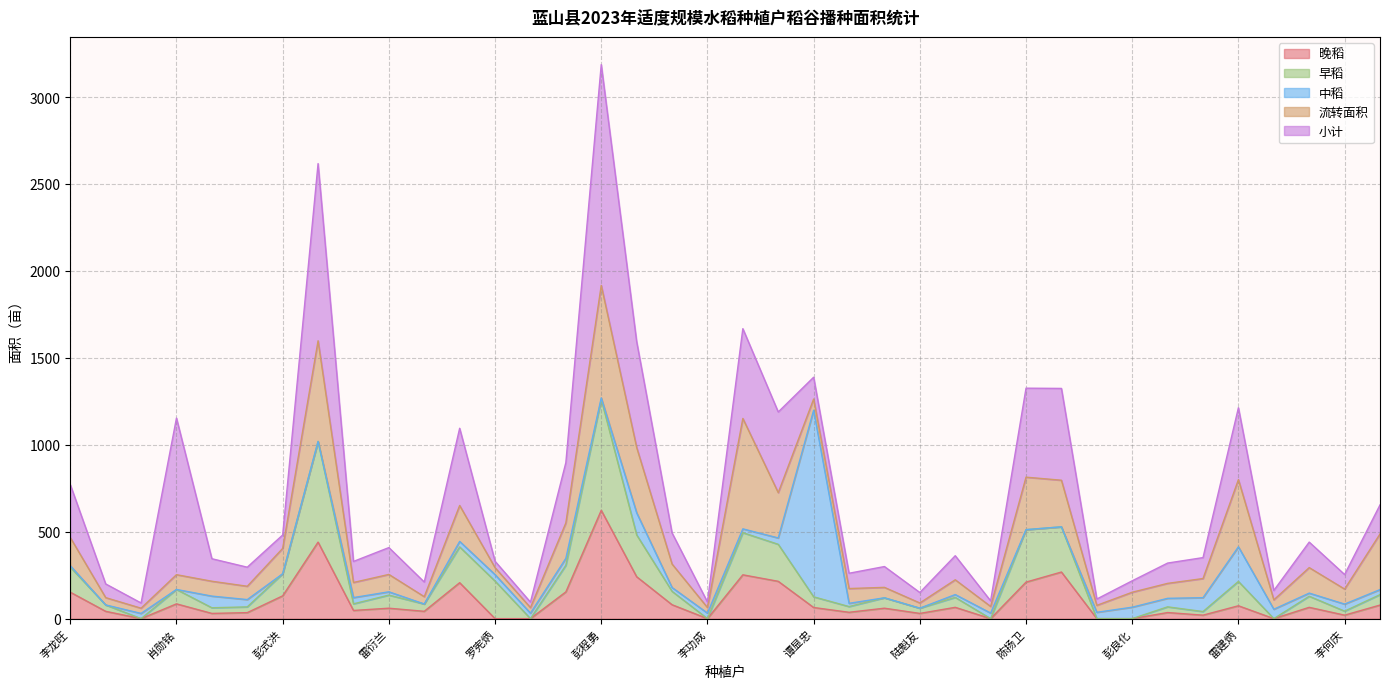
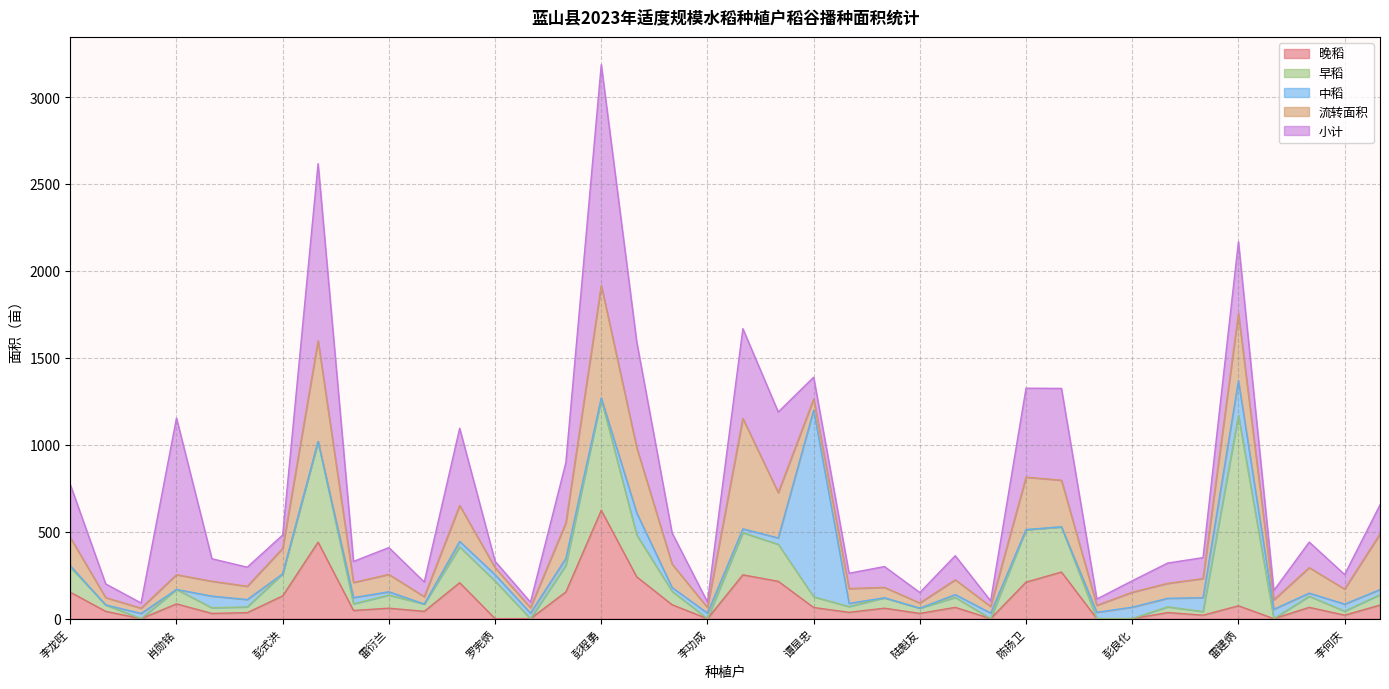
  {
    "早稻": {
      "雷衍兰": 80,
      "罗宪炳": 220,
      "谭显忠": 60,
-     "雷建炳": 140,
+     "雷建炳": 1100,
      "李何庆": 20
    },
    "中稻": {
      "雷衍兰": 20,
      "罗宪炳": 40,
      "李功成": 30,
      "谭显忠": 1070,
      "彭良化": 70,
      "雷建炳": 200,
      "李何庆": 40
    },
    "小计": {
      "李龙旺": 300,
      "肖勋铭": 900,
      "彭式洪": 80,
      "雷衍兰": 150,
      "罗宪炳": 40,
      "彭程勇": 1270,
      "李功成": 30,
      "谭显忠": 130,
      "陆魁友": 60,
      "陈扬卫": 510,
      "彭良化": 70,
      "雷建炳": 410,
      "李何庆": 80
    }
  }
